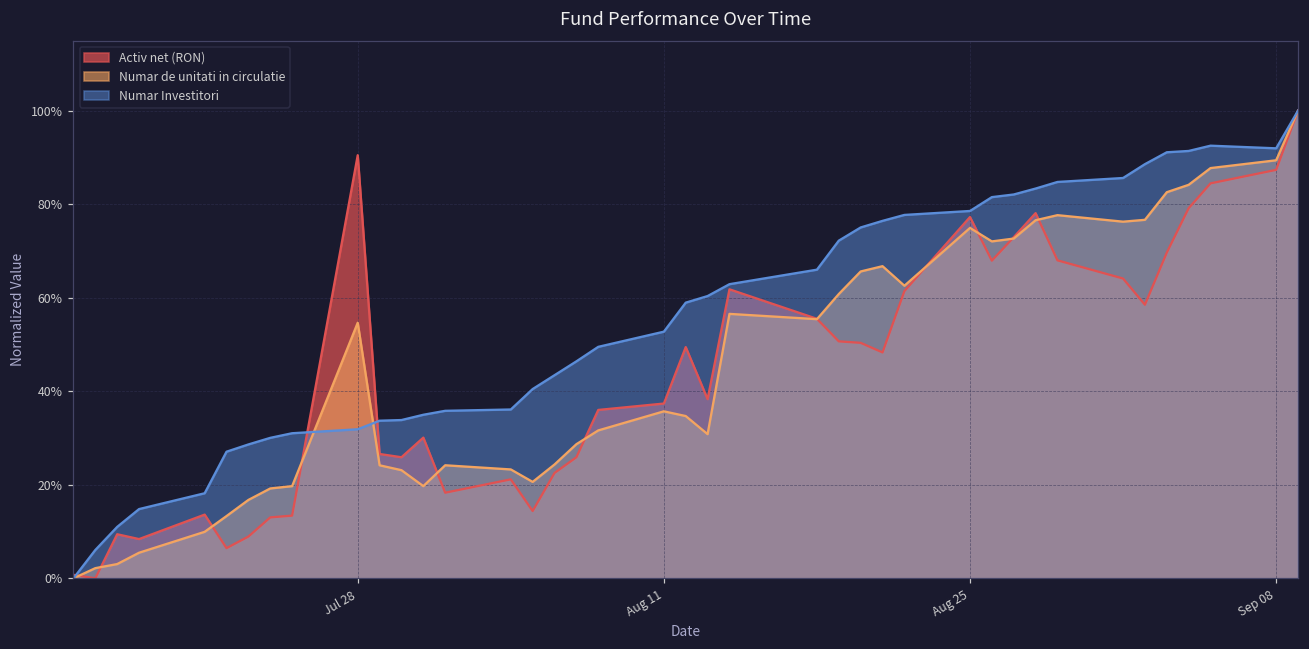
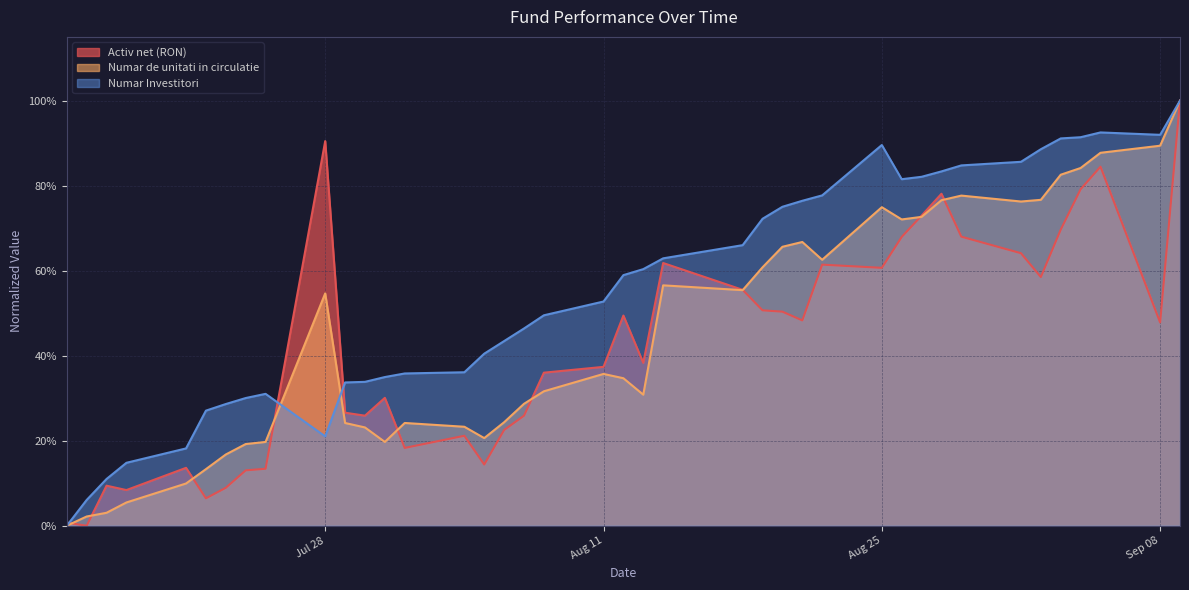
  {
    "Activ net (RON)": {
      "Jul 28": "90%",
      "Aug 11": "37%",
-     "Aug 25": "77%",
-     "Sep 08": "87%"
+     "Aug 25": "61%",
+     "Sep 08": "48%"
    },
    "Numar de unitati in circulatie": {
      "Jul 28": "55%",
      "Aug 11": "36%",
      "Aug 25": "75%",
      "Sep 08": "89%"
    },
    "Numar Investitori": {
-     "Jul 28": "32%",
+     "Jul 28": "21%",
      "Aug 11": "53%",
-     "Aug 25": "79%",
+     "Aug 25": "90%",
      "Sep 08": "92%"
    }
  }
